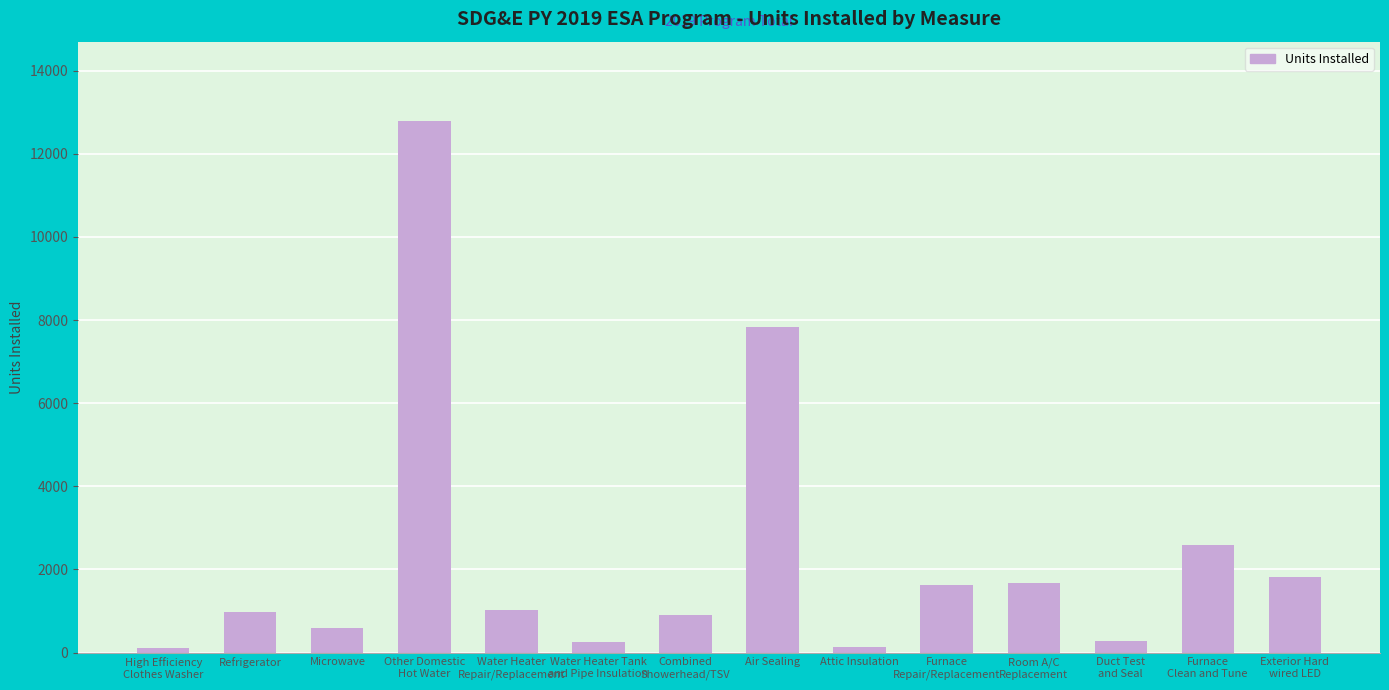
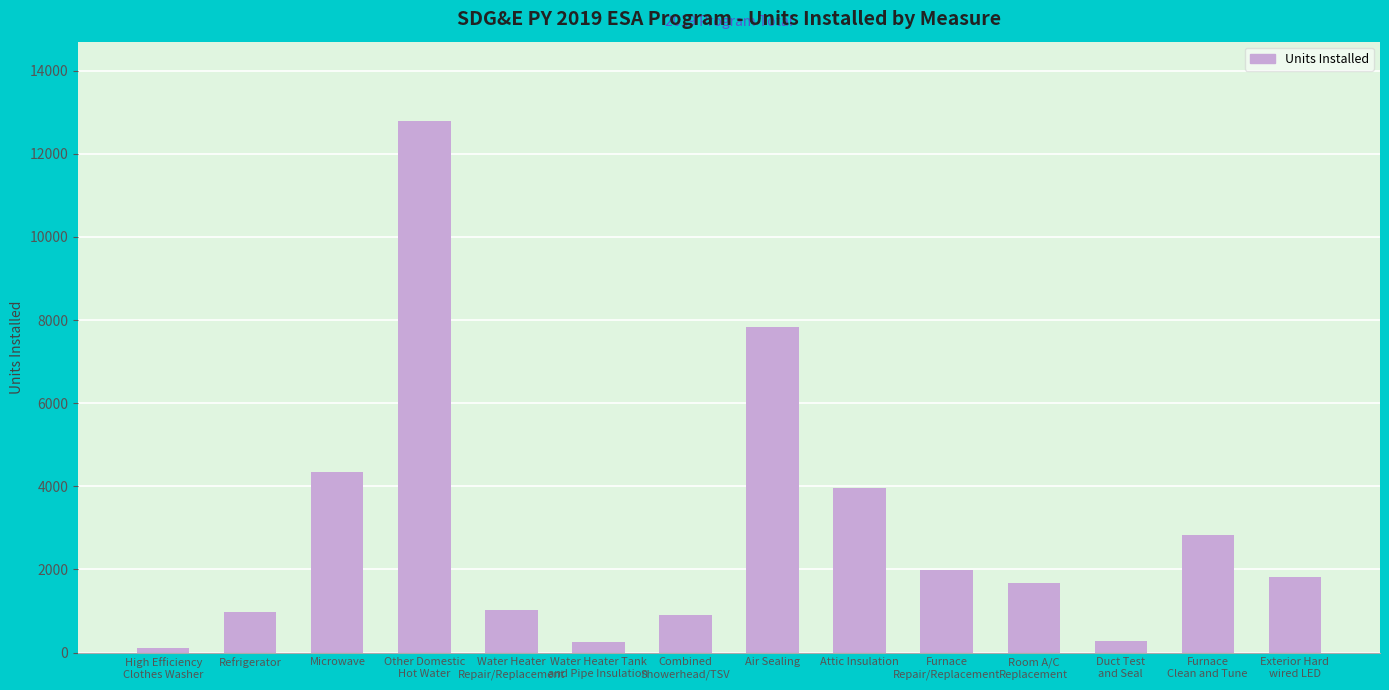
  {
    "High Efficiency Clothes Washer": 100,
    "Refrigerator": 1000,
-   "Microwave": 600,
+   "Microwave": 4400,
    "Other Domestic Hot Water": 12800,
    "Combined Showerhead/TSV": 900,
    "Air Sealing": 7800,
-   "Attic Insulation": 100,
-   "Furnace Repair/Replacement": 1600,
+   "Attic Insulation": 4000,
+   "Furnace Repair/Replacement": 2000,
    "Room A/C Replacement": 1700,
    "Duct Test and Seal": 300,
-   "Furnace Clean and Tune": 2600,
+   "Furnace Clean and Tune": 2800,
    "Exterior Hard wired LED": 1800
  }
